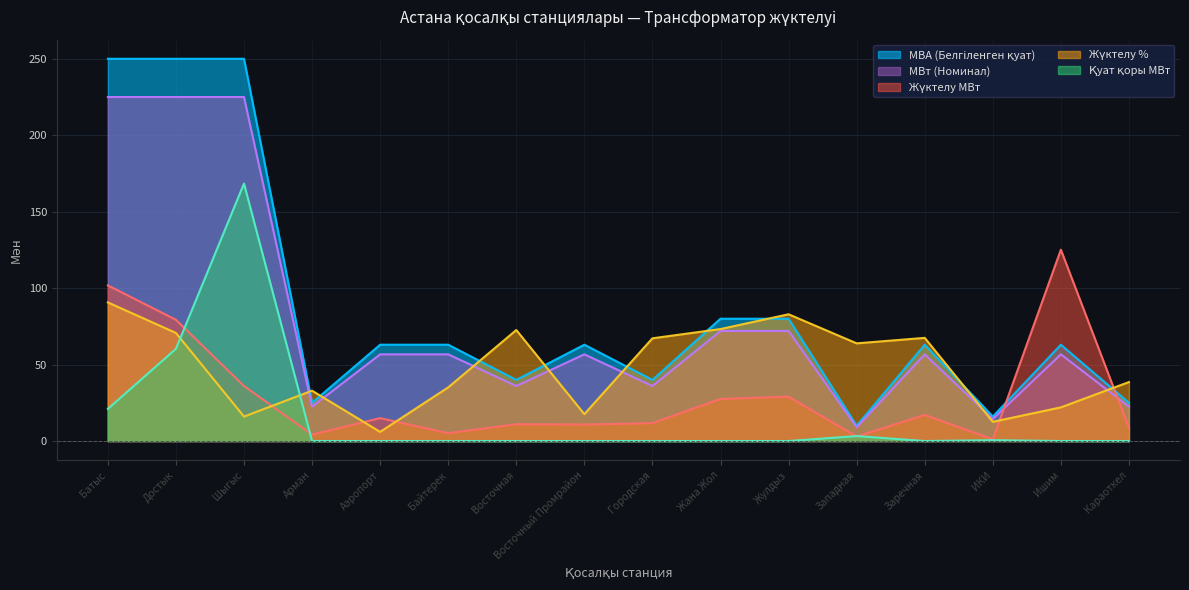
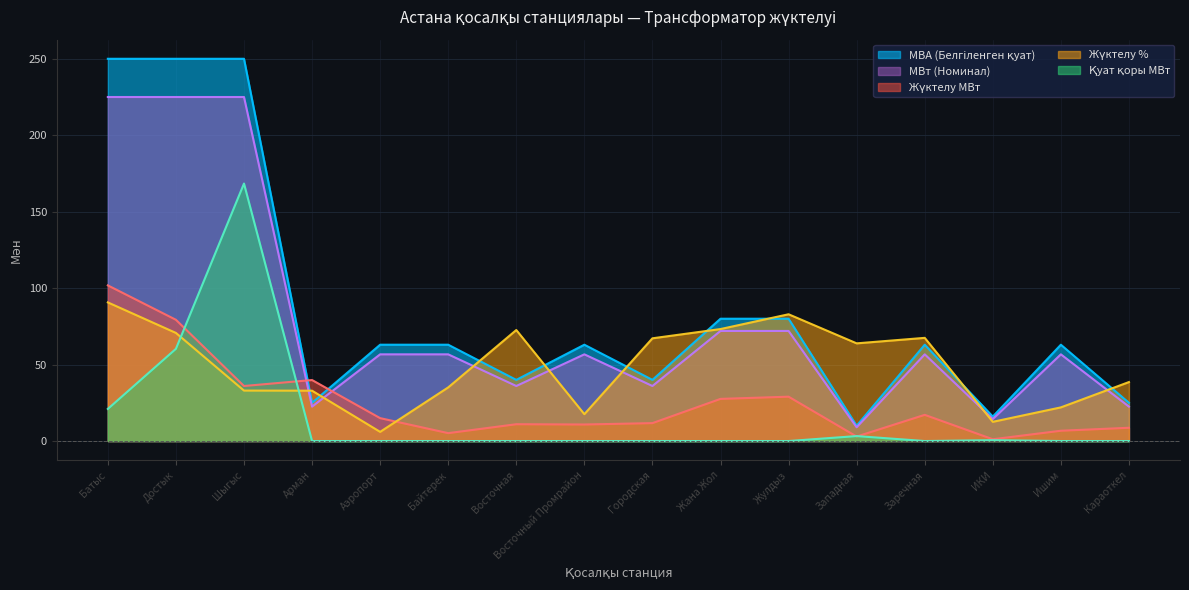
  {
    "МВА (Белгіленген қуат)": {
      "Батыс": 250,
      "Достык": 250,
      "Шыгыс": 250,
      "Арман": 25,
      "Аэропорт": 63,
      "Байтерек": 63,
      "Восточная": 40,
      "Восточный Промрайон": 63,
      "Городская": 40,
      "Жана Жол": 80,
      "Жулдыз": 80,
      "Заречная": 63,
      "Ишим": 63,
      "Караоткел": 25
    },
    "МВт (Номинал)": {
      "Батыс": 225,
      "Достык": 225,
      "Шыгыс": 225,
      "Арман": 23,
      "Аэропорт": 57,
      "Байтерек": 57,
      "Восточная": 36,
      "Восточный Промрайон": 57,
      "Городская": 36,
      "Жулдыз": 72,
      "Заречная": 57,
      "Ишим": 57,
      "Караоткел": 23
    },
    "Жүктелу МВт": {
      "Батыс": 102,
      "Достык": 79,
      "Шыгыс": 36,
-     "Арман": 4,
+     "Арман": 40,
      "Аэропорт": 15,
      "Байтерек": 5,
      "Восточная": 11,
      "Восточный Промрайон": 11,
      "Городская": 12,
      "Жана Жол": 28,
      "Жулдыз": 29,
      "Заречная": 17,
-     "Ишим": 125,
+     "Ишим": 7,
      "Караоткел": 9
    },
    "Жүктелу %": {
      "Батыс": 91,
      "Достык": 71,
-     "Шыгыс": 16,
+     "Шыгыс": 33,
      "Арман": 33,
      "Аэропорт": 6,
      "Байтерек": 35,
      "Восточная": 73,
      "Восточный Промрайон": 18,
      "Городская": 67,
      "Жулдыз": 83,
      "Западная": 64,
      "Заречная": 67,
      "ИКИ": 13,
      "Ишим": 22,
      "Караоткел": 39
    },
    "Қуат қоры МВт": {
      "Батыс": 21,
      "Достык": 60,
      "Шыгыс": 168,
      "Арман": 0,
      "Аэропорт": 0,
      "Байтерек": 0,
      "Восточная": 0,
      "Восточный Промрайон": 0,
      "Городская": 0,
      "Жана Жол": 0,
      "Жулдыз": 0,
      "Заречная": 0,
      "Ишим": 0,
      "Караоткел": 0
    }
  }
